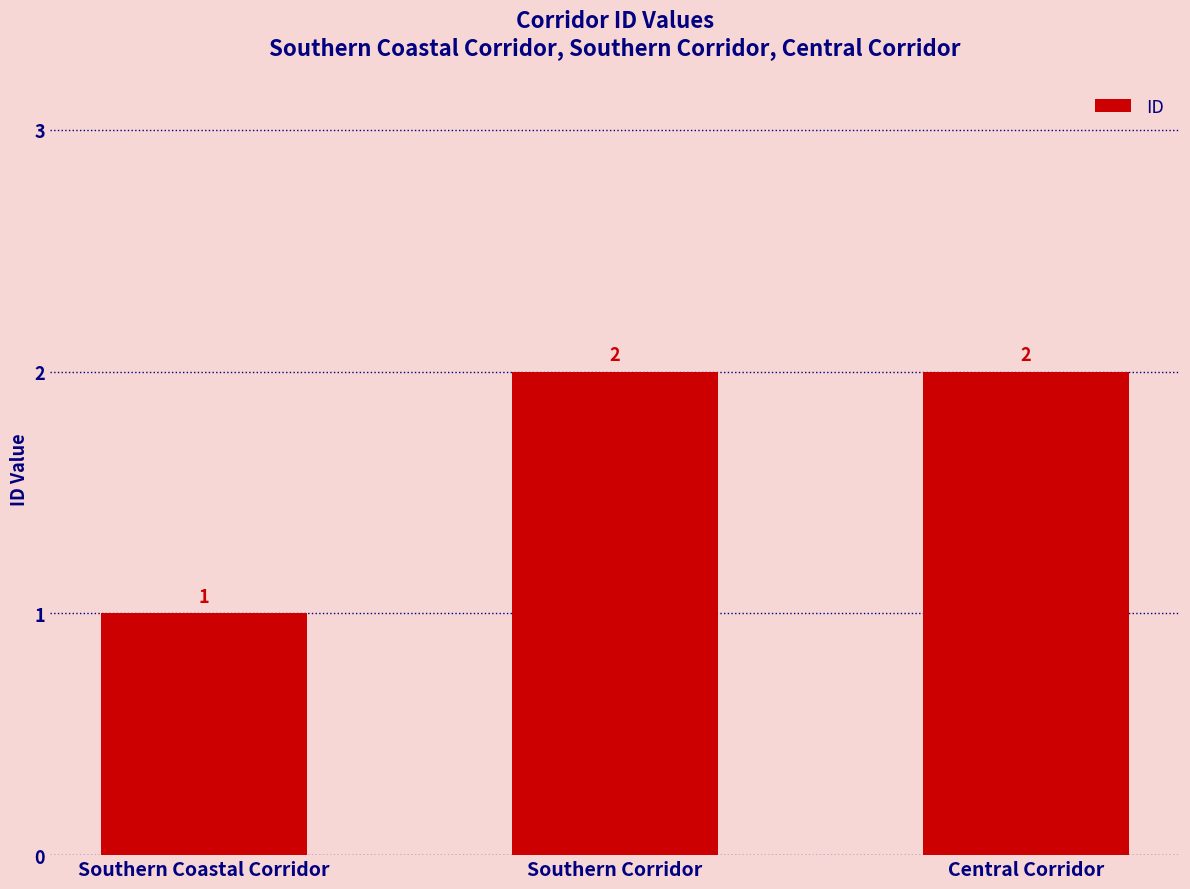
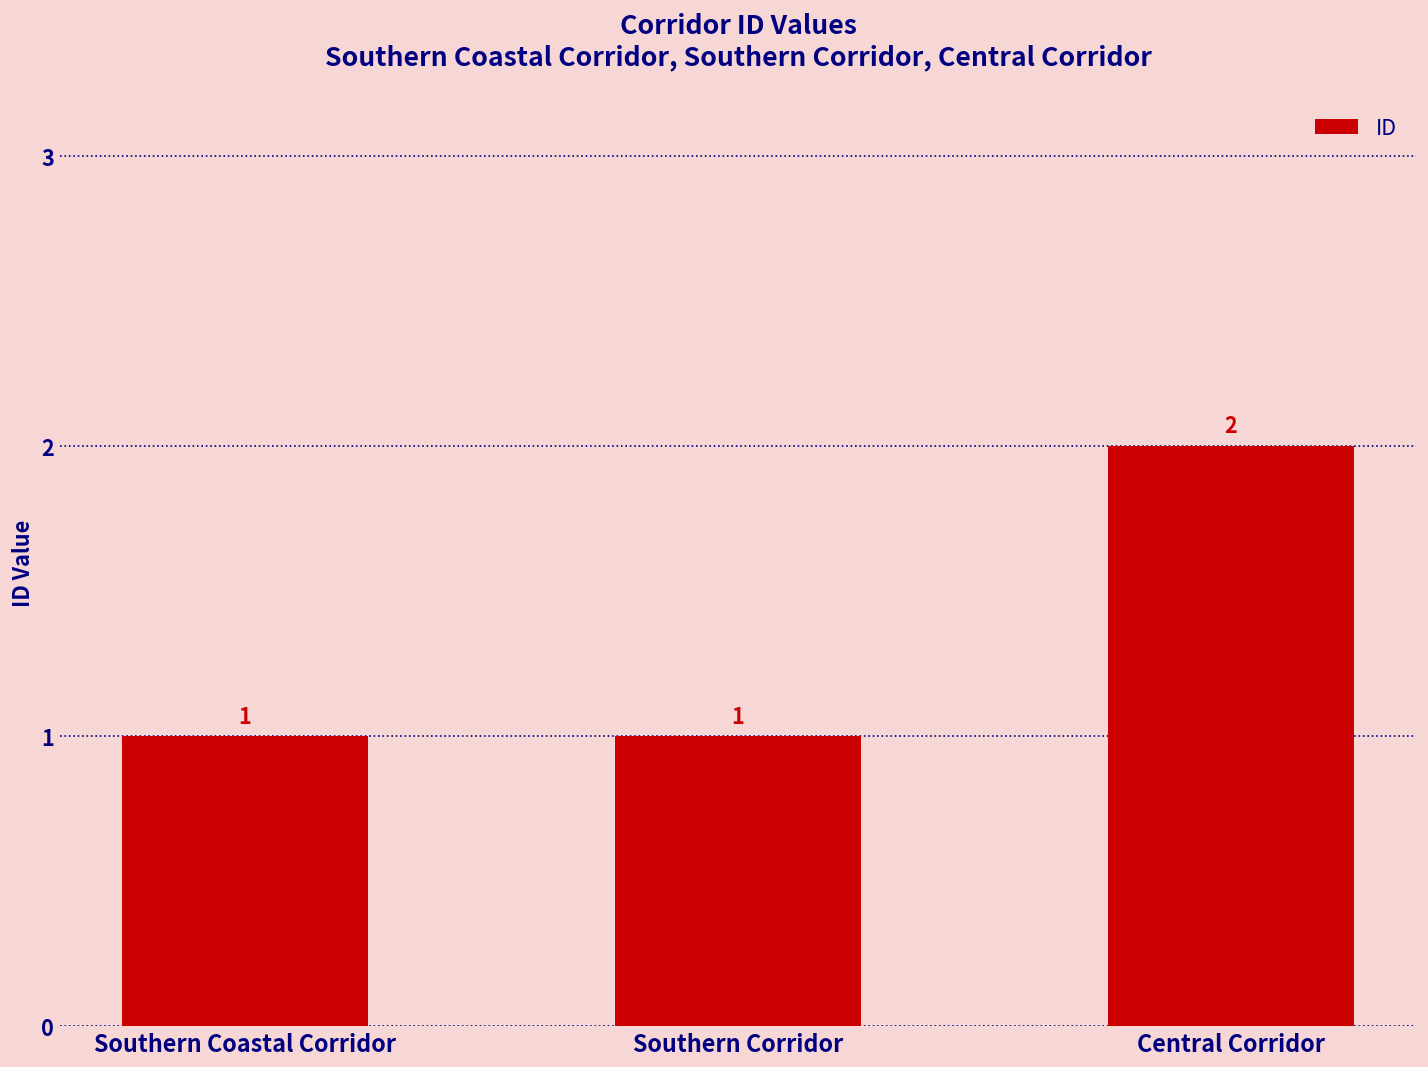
  {
    "Southern Coastal Corridor": 1,
-   "Southern Corridor": 2,
+   "Southern Corridor": 1,
    "Central Corridor": 2
  }
